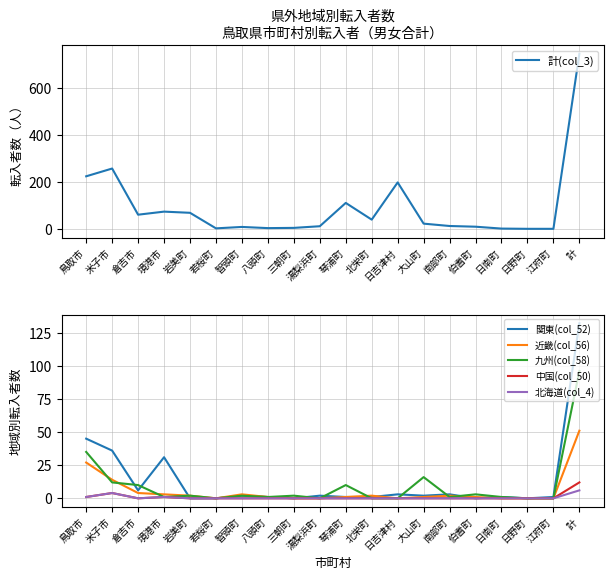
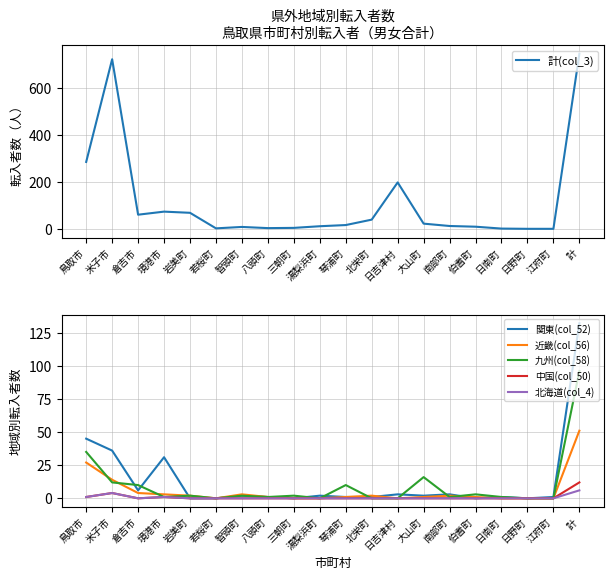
  {
    "県外地域別転入者数 鳥取県市町村別転入者（男女合計）": {
-     "鳥取市": 220,
-     "米子市": 260,
+     "鳥取市": 290,
+     "米子市": 720,
      "倉吉市": 60,
      "境港市": 70,
      "岩美町": 70,
      "若桜町": 0,
      "智頭町": 10,
      "八頭町": 0,
      "三朝町": 10,
      "湯梨浜町": 10,
-     "琴浦町": 110,
+     "琴浦町": 20,
      "北栄町": 40,
      "日吉津村": 200,
      "大山町": 20,
      "南部町": 10,
      "伯耆町": 10,
      "日南町": 0,
      "日野町": 0,
      "江府町": 0
    }
  }
